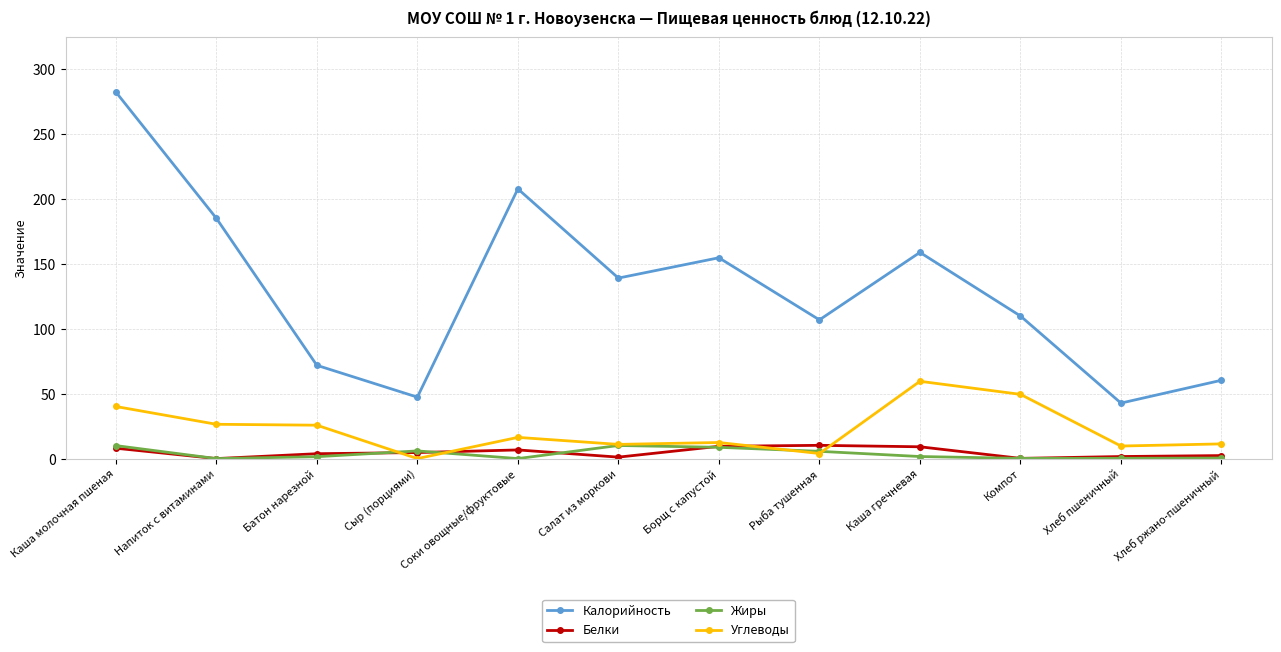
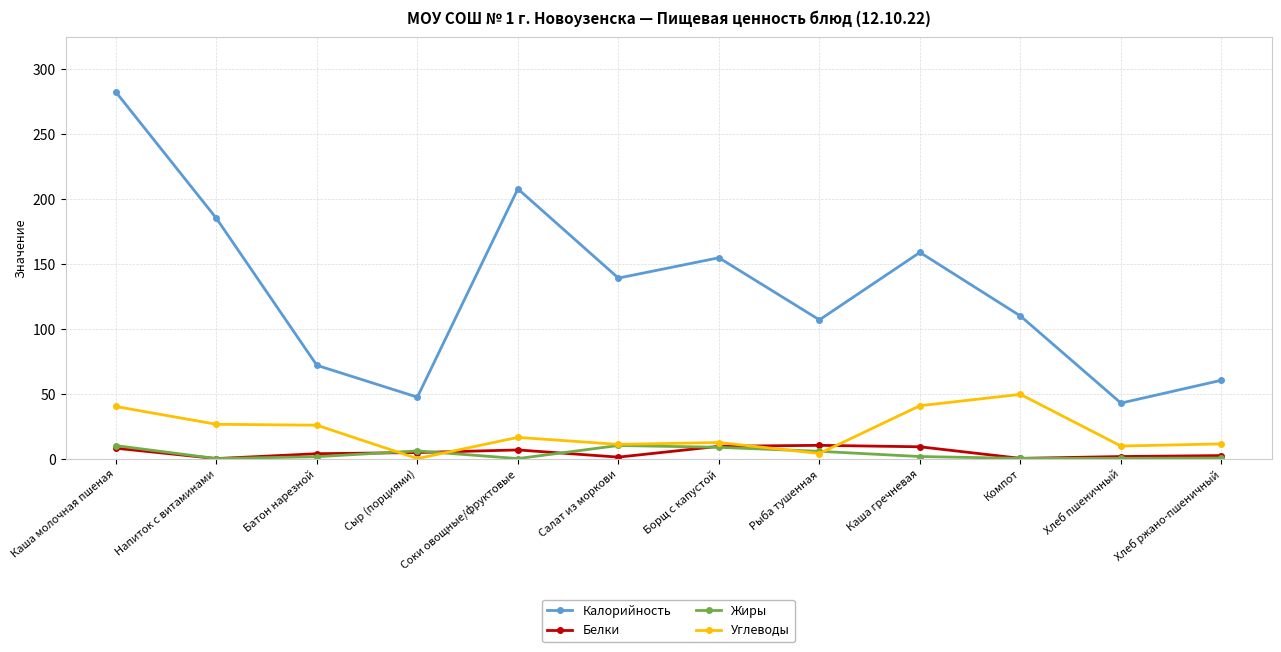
  {
    "Калорийность": {
      "Каша молочная пшеная": 282,
      "Напиток с витаминами": 185,
      "Батон нарезной": 72,
      "Сыр (порциями)": 47,
      "Соки овощные/фруктовые": 208,
      "Салат из моркови": 139,
      "Борщ с капустой": 155,
      "Рыба тушенная": 107,
      "Каша гречневая": 159,
      "Компот": 110,
      "Хлеб пшеничный": 43,
      "Хлеб ржано-пшеничный": 60
    },
    "Белки": {
      "Каша молочная пшеная": 8,
      "Батон нарезной": 4,
      "Соки овощные/фруктовые": 7,
      "Салат из моркови": 1,
      "Рыба тушенная": 10,
      "Каша гречневая": 9
    },
    "Жиры": {
      "Каша молочная пшеная": 10,
      "Батон нарезной": 1,
      "Соки овощные/фруктовые": 0,
      "Каша гречневая": 2
    },
    "Углеводы": {
      "Каша молочная пшеная": 40,
      "Напиток с витаминами": 26,
      "Батон нарезной": 26,
      "Сыр (порциями)": 0,
      "Соки овощные/фруктовые": 16,
      "Борщ с капустой": 12,
-     "Каша гречневая": 60,
+     "Каша гречневая": 41,
      "Компот": 49,
      "Хлеб пшеничный": 10,
      "Хлеб ржано-пшеничный": 11
    }
  }
